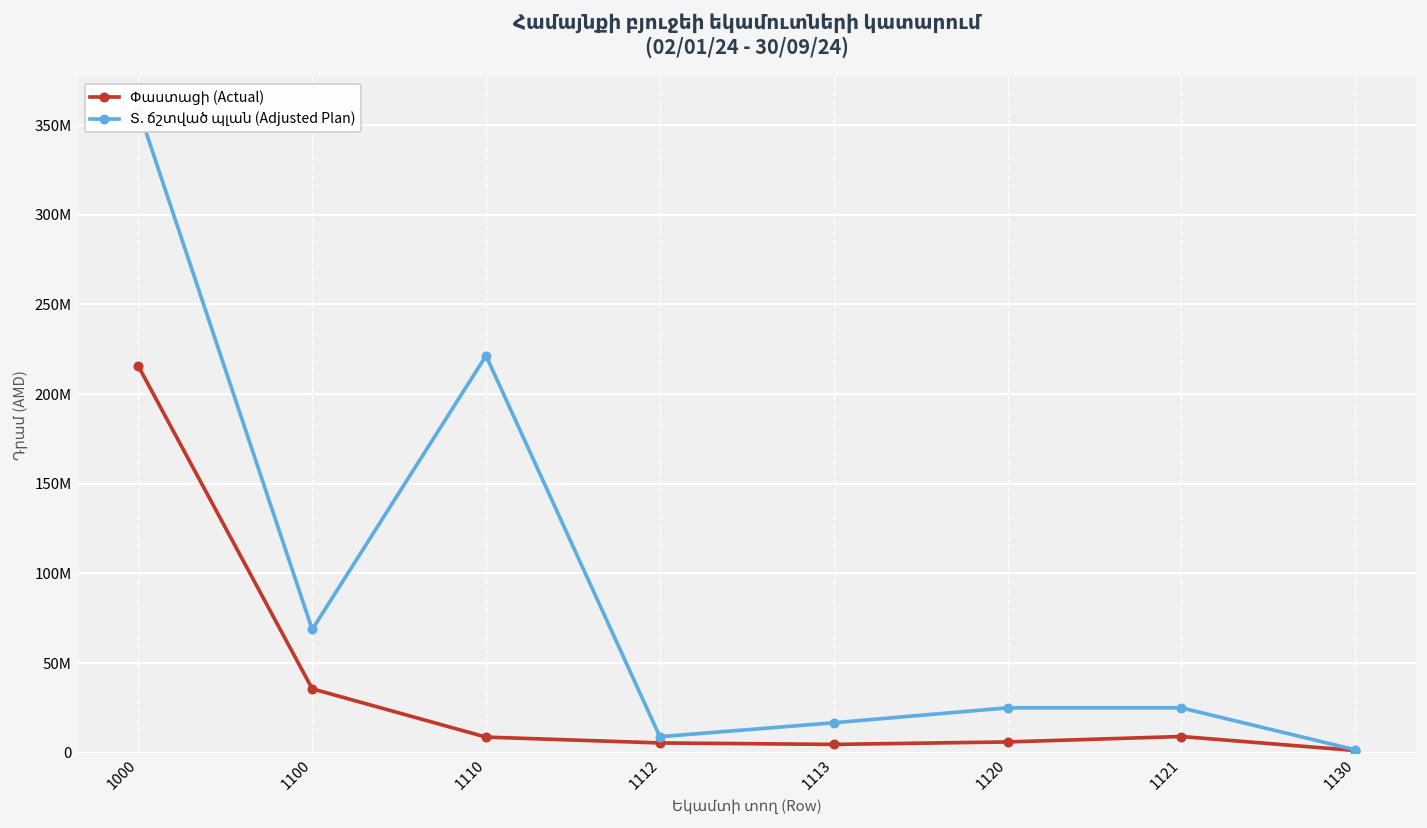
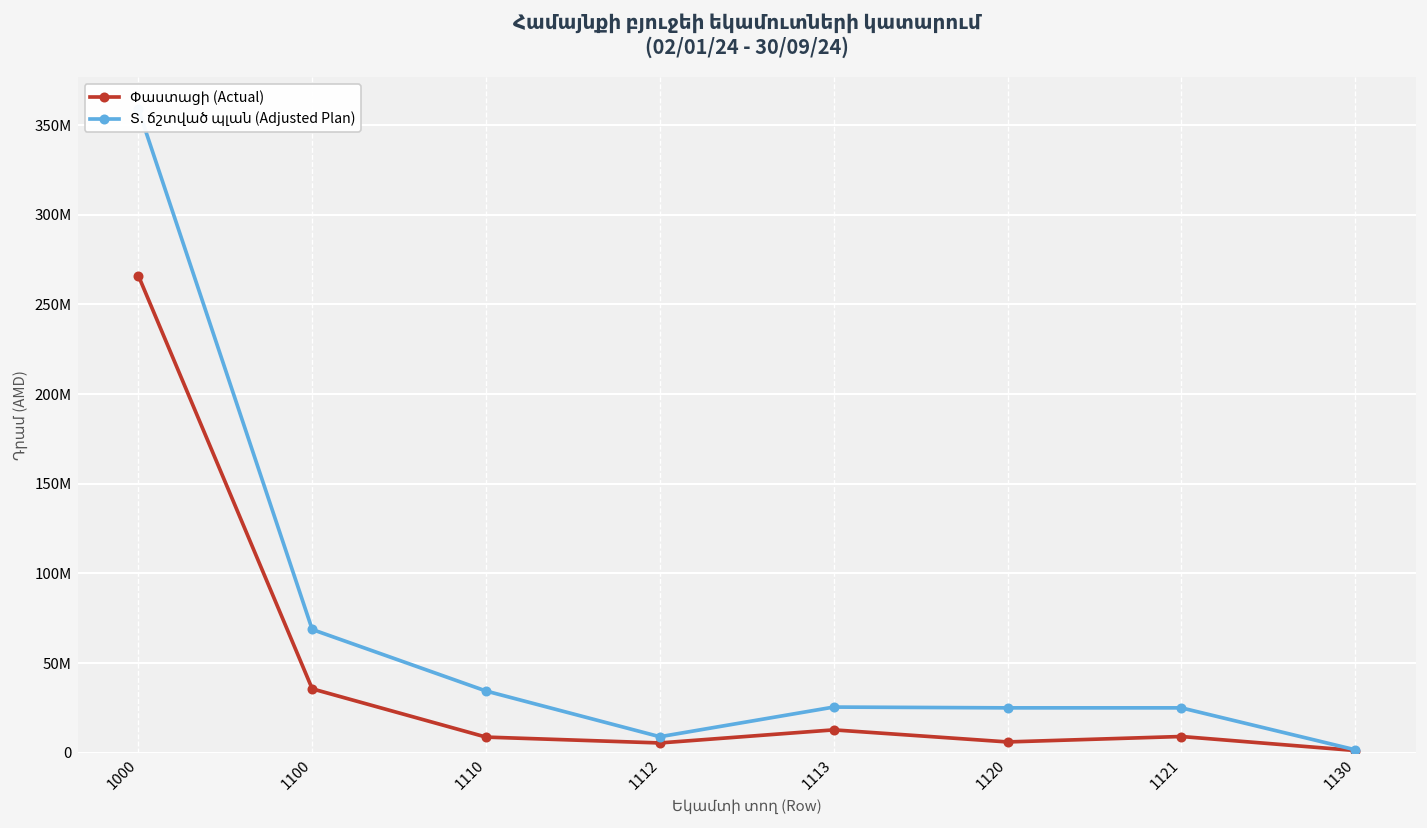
  {
    "Փաստացի (Actual)": {
-     "1000": 216000000,
+     "1000": 266000000,
      "1100": 36000000,
      "1110": 9000000,
      "1112": 5000000,
-     "1113": 5000000,
+     "1113": 13000000,
      "1120": 6000000,
      "1121": 9000000
    },
    "Տ. ճշտված պլան (Adjusted Plan)": {
      "1100": 69000000,
-     "1110": 221000000,
+     "1110": 34000000,
      "1112": 9000000,
-     "1113": 17000000,
+     "1113": 25000000,
      "1120": 25000000,
      "1121": 25000000
    }
  }
